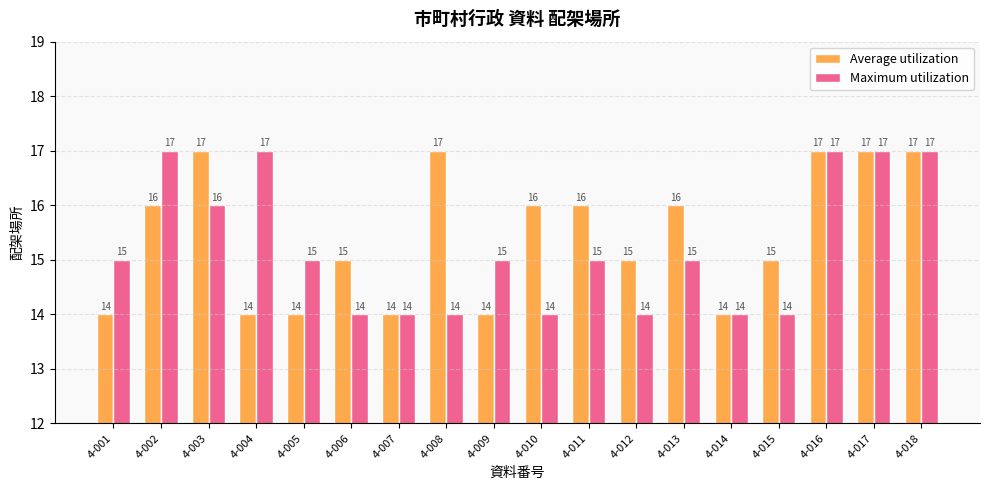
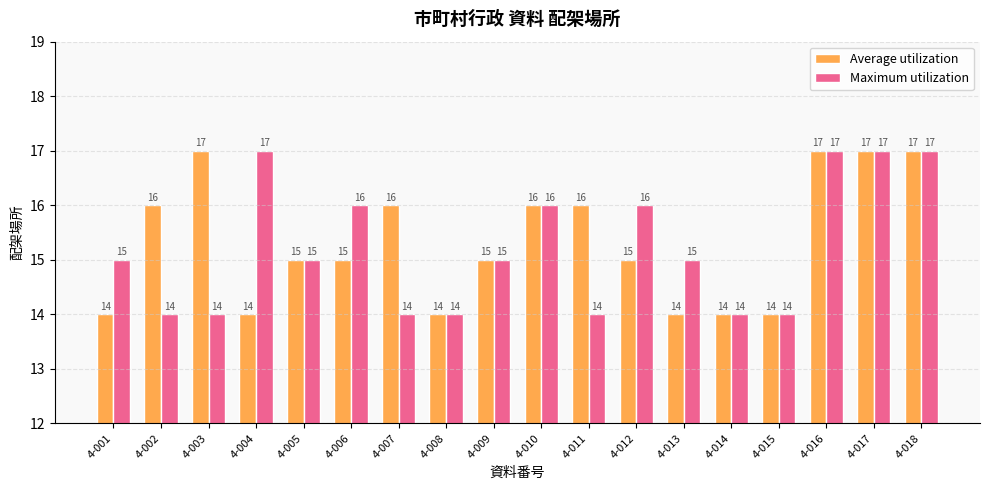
  {
    "Average utilization": {
      "4-001": 14,
      "4-002": 16,
      "4-003": 17,
      "4-004": 14,
-     "4-005": 14,
+     "4-005": 15,
      "4-006": 15,
-     "4-007": 14,
-     "4-008": 17,
-     "4-009": 14,
+     "4-007": 16,
+     "4-008": 14,
+     "4-009": 15,
      "4-010": 16,
      "4-011": 16,
      "4-012": 15,
-     "4-013": 16,
+     "4-013": 14,
      "4-014": 14,
-     "4-015": 15,
+     "4-015": 14,
      "4-016": 17,
      "4-017": 17,
      "4-018": 17
    },
    "Maximum utilization": {
      "4-001": 15,
-     "4-002": 17,
-     "4-003": 16,
+     "4-002": 14,
+     "4-003": 14,
      "4-004": 17,
      "4-005": 15,
-     "4-006": 14,
+     "4-006": 16,
      "4-007": 14,
      "4-008": 14,
      "4-009": 15,
-     "4-010": 14,
-     "4-011": 15,
-     "4-012": 14,
+     "4-010": 16,
+     "4-011": 14,
+     "4-012": 16,
      "4-013": 15,
      "4-014": 14,
      "4-015": 14,
      "4-016": 17,
      "4-017": 17,
      "4-018": 17
    }
  }
